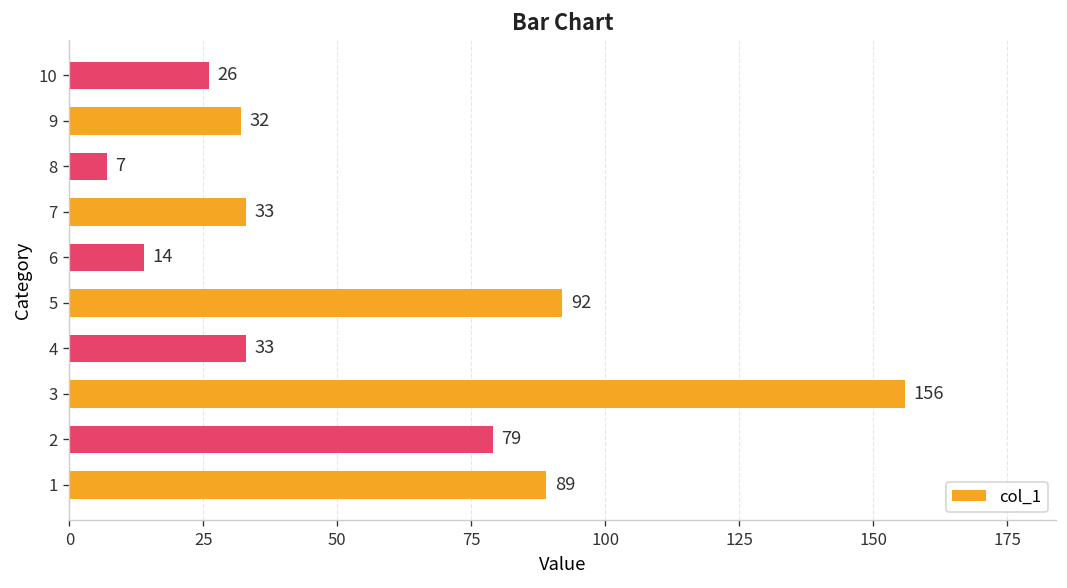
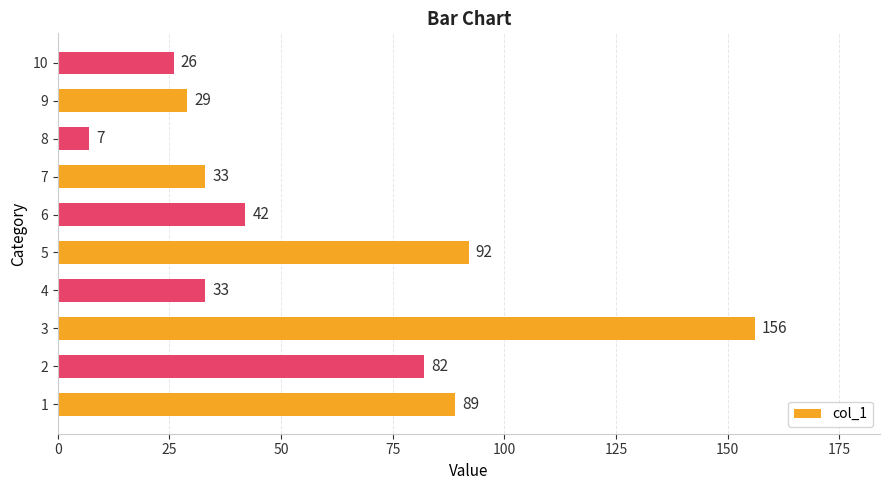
  {
    "10": 26,
-   "9": 32,
+   "9": 29,
    "8": 7,
    "7": 33,
-   "6": 14,
+   "6": 42,
    "5": 92,
    "4": 33,
    "3": 156,
-   "2": 79,
+   "2": 82,
    "1": 89
  }
